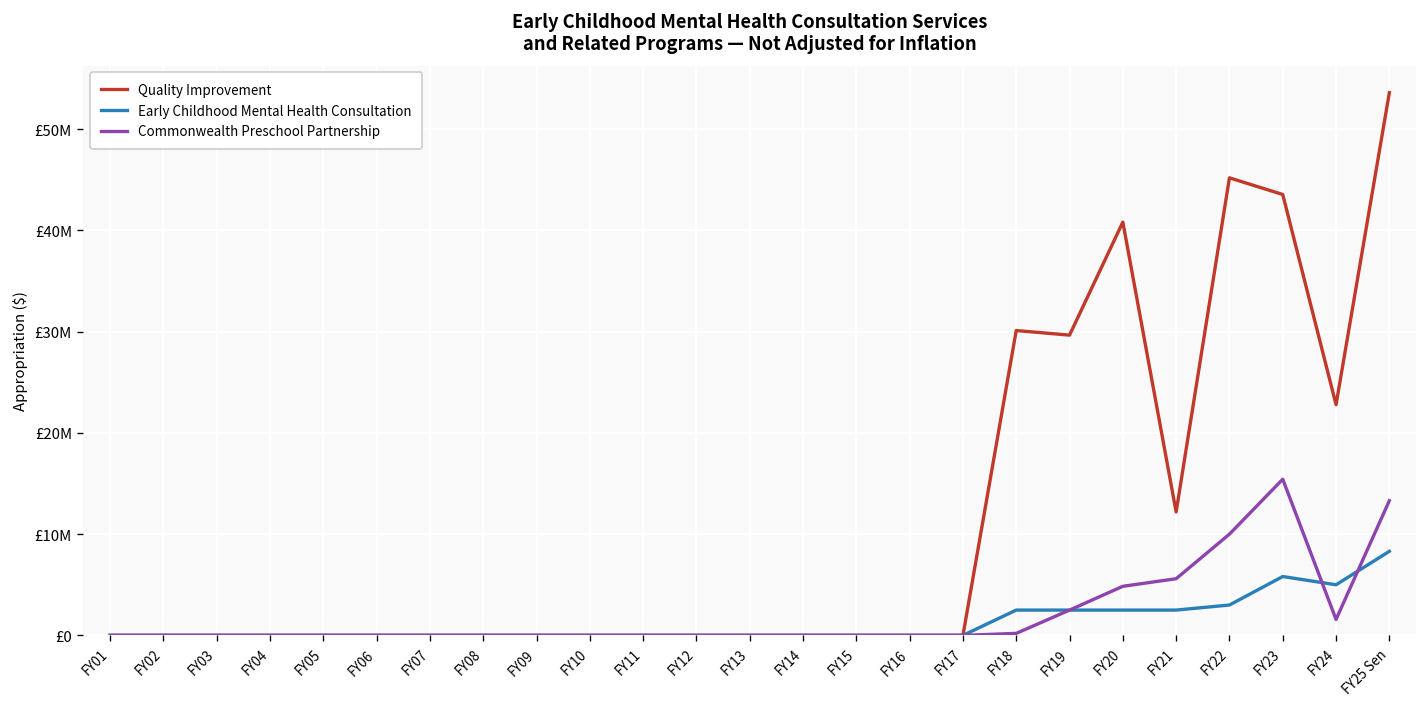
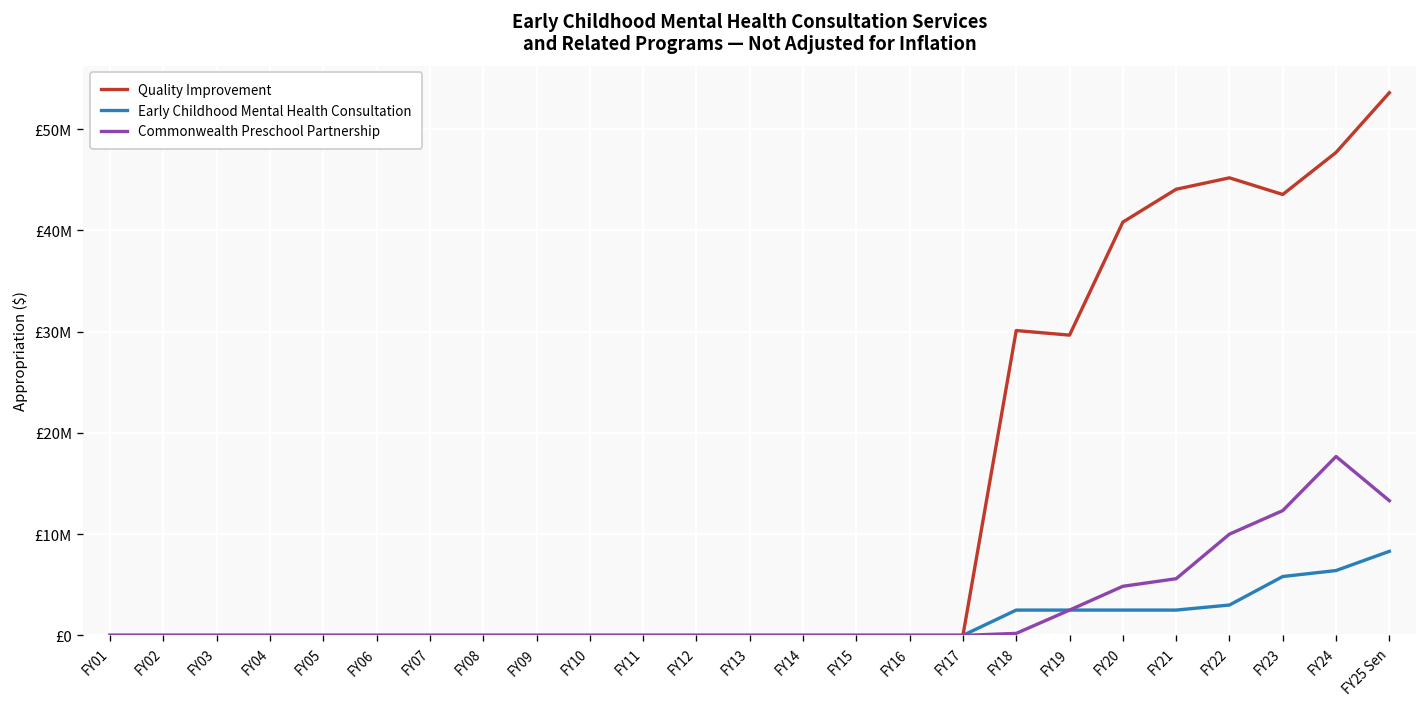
  {
    "Quality Improvement": {
      "FY18": "£30000000",
      "FY19": "£30000000",
      "FY20": "£41000000",
-     "FY21": "£12000000",
+     "FY21": "£44000000",
      "FY22": "£45000000",
      "FY23": "£44000000",
-     "FY24": "£23000000",
+     "FY24": "£48000000",
      "FY25 Sen": "£54000000"
    },
    "Early Childhood Mental Health Consultation": {
      "FY18": "£3000000",
      "FY20": "£3000000",
      "FY21": "£3000000",
      "FY22": "£3000000",
      "FY23": "£6000000",
-     "FY24": "£5000000",
+     "FY24": "£6000000",
      "FY25 Sen": "£8000000"
    },
    "Commonwealth Preschool Partnership": {
      "FY18": "£0",
      "FY20": "£5000000",
      "FY21": "£6000000",
      "FY22": "£10000000",
-     "FY23": "£15000000",
-     "FY24": "£2000000",
+     "FY23": "£12000000",
+     "FY24": "£18000000",
      "FY25 Sen": "£13000000"
    }
  }
